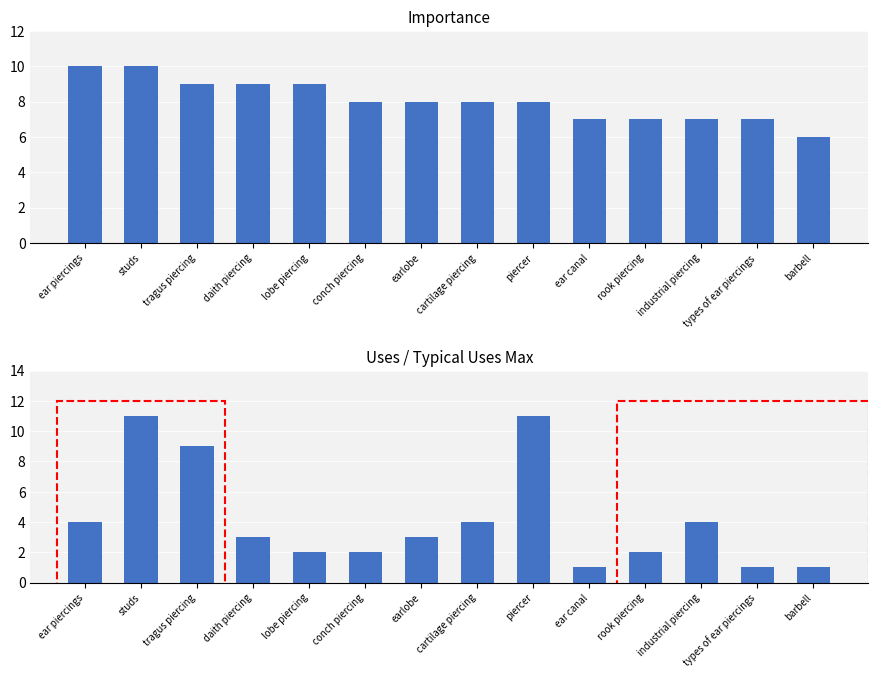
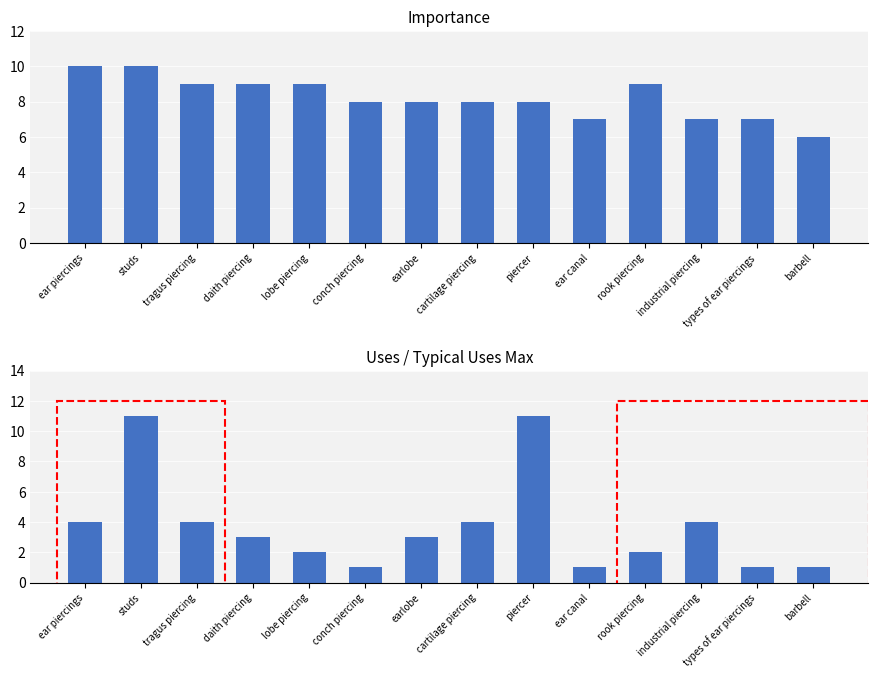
  {
    "Importance": {
      "ear piercings": 10,
      "studs": 10,
      "tragus piercing": 9,
      "daith piercing": 9,
      "lobe piercing": 9,
      "conch piercing": 8,
      "earlobe": 8,
      "cartilage piercing": 8,
      "piercer": 8,
      "ear canal": 7,
-     "rook piercing": 7,
+     "rook piercing": 9,
      "industrial piercing": 7,
      "types of ear piercings": 7,
      "barbell": 6
    },
    "Uses / Typical Uses Max": {
      "ear piercings": 4,
      "studs": 11,
-     "tragus piercing": 9,
+     "tragus piercing": 4,
      "daith piercing": 3,
      "lobe piercing": 2,
-     "conch piercing": 2,
+     "conch piercing": 1,
      "earlobe": 3,
      "cartilage piercing": 4,
      "piercer": 11,
      "ear canal": 1,
      "rook piercing": 2,
      "industrial piercing": 4,
      "types of ear piercings": 1,
      "barbell": 1
    }
  }
